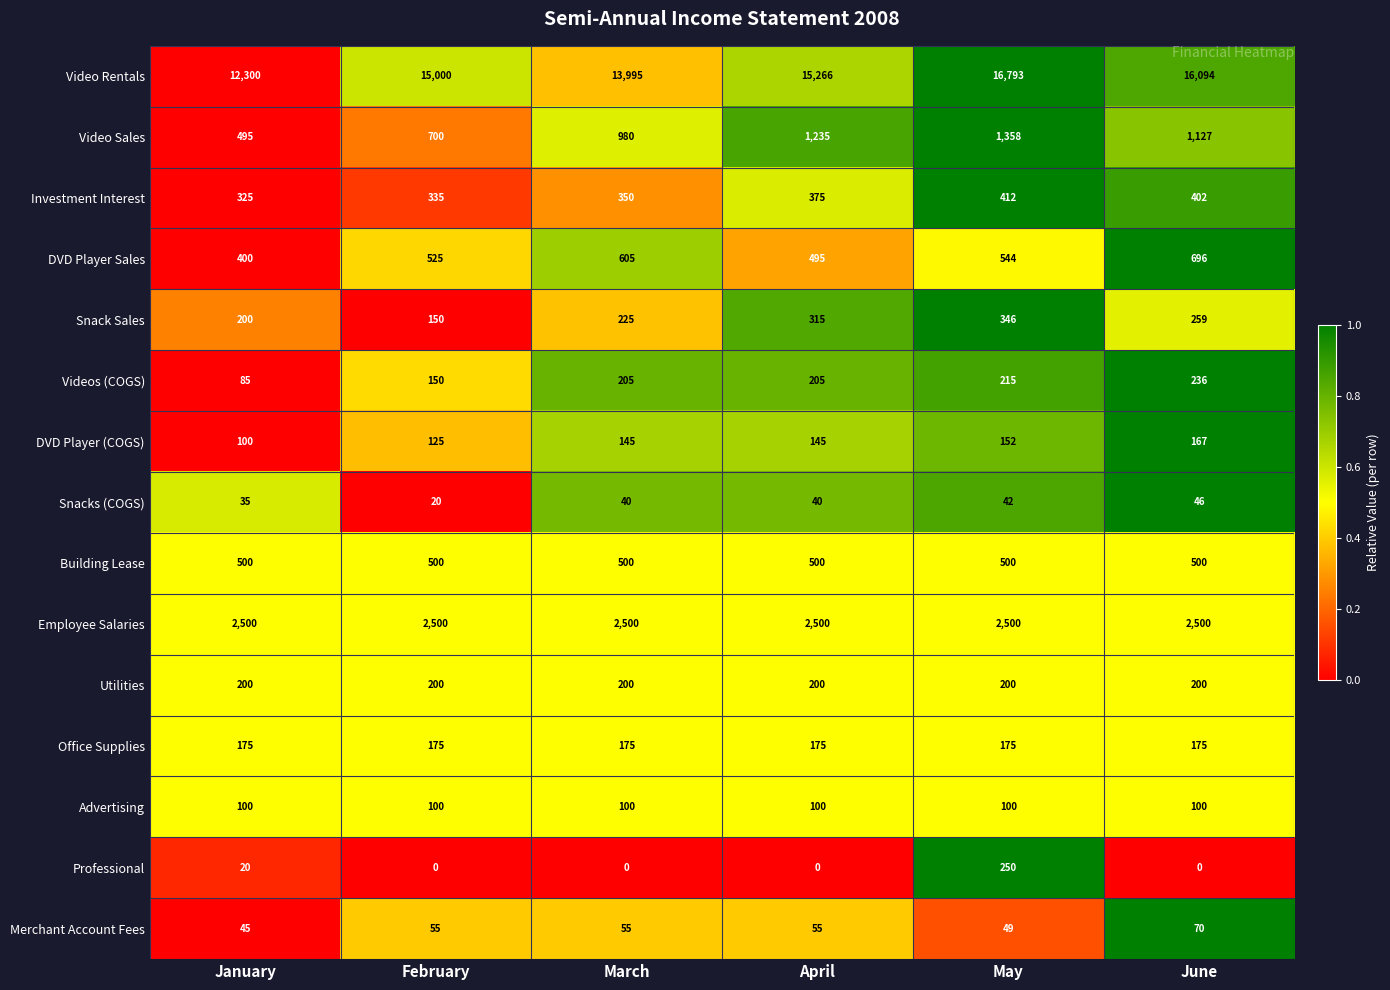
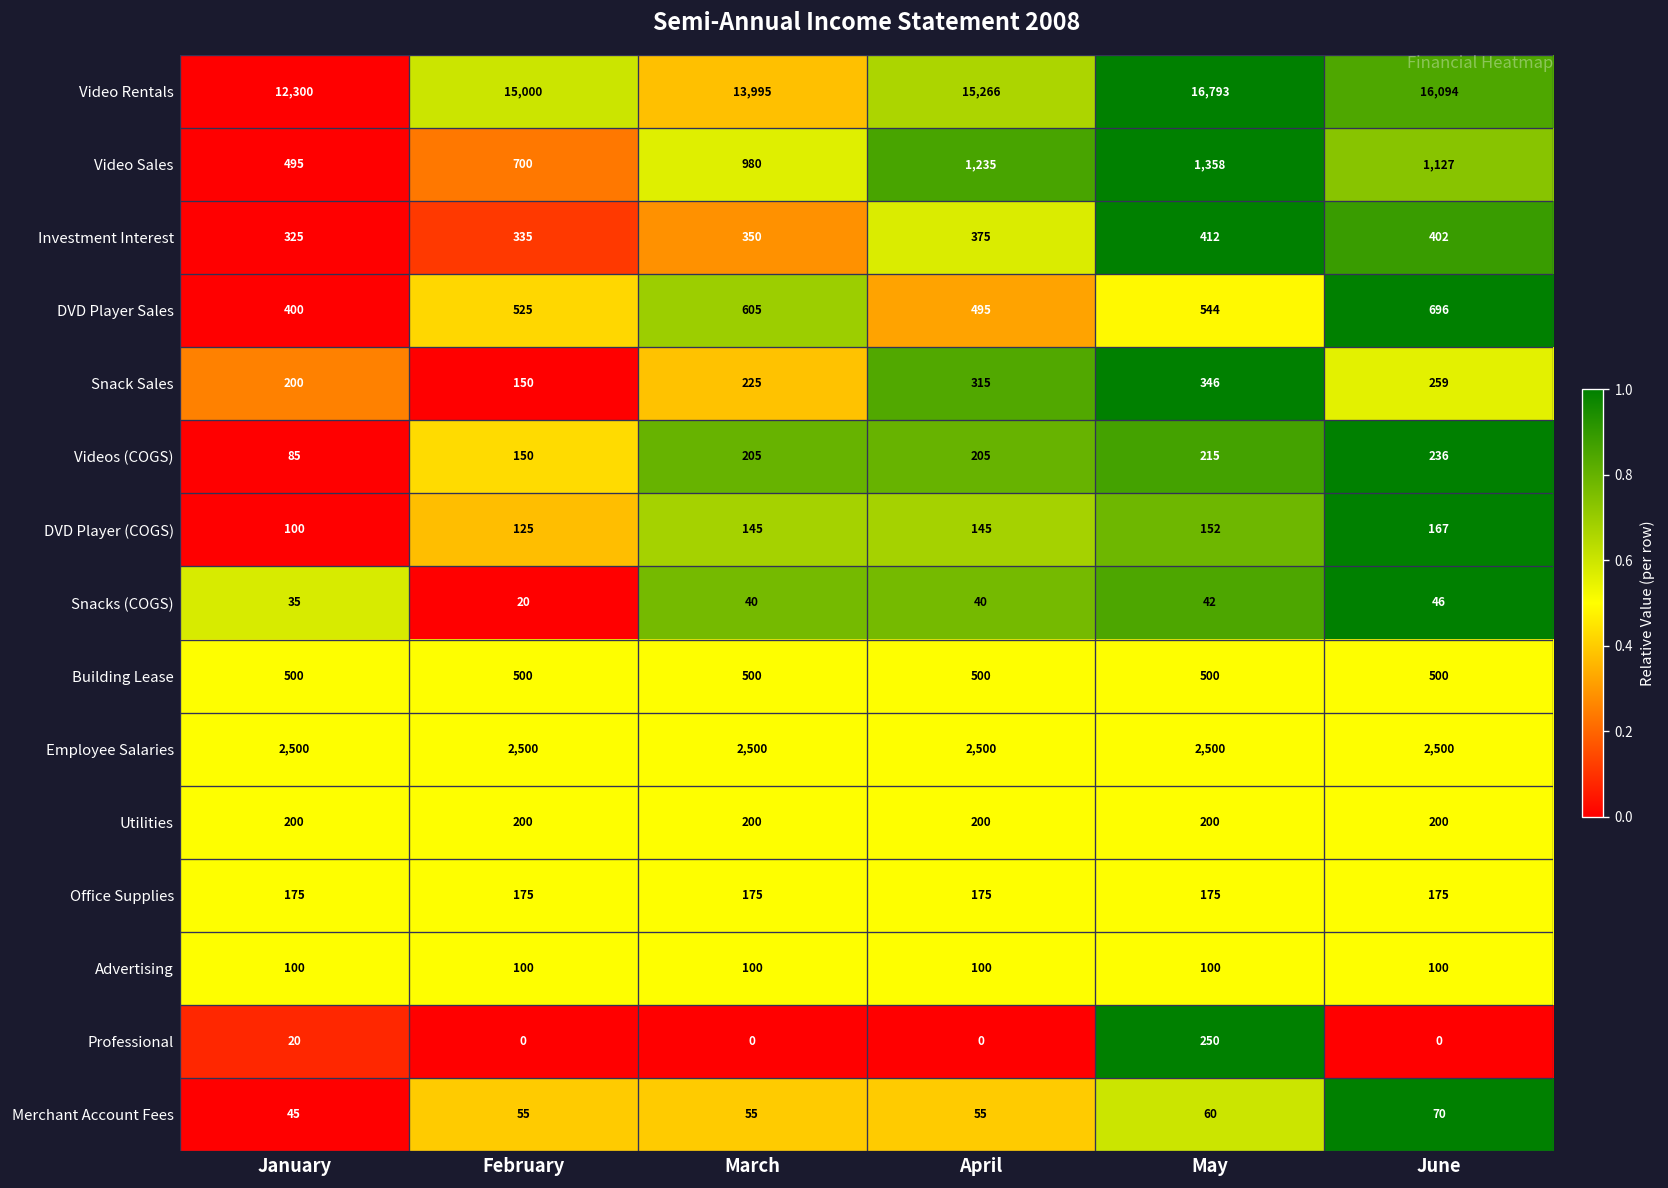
  {
    "Video Rentals": {
      "January": "12,300",
      "February": "15,000",
      "March": "13,995",
      "April": "15,266",
      "May": "16,793"
    },
    "Video Sales": {
      "January": "495",
      "February": "700",
      "March": "980",
      "April": "1,235",
      "May": "1,358",
      "June": "1,127"
    },
    "Investment Interest": {
      "January": "325",
      "February": "335",
      "March": "350",
      "April": "375",
      "May": "412",
      "June": "402"
    },
    "DVD Player Sales": {
      "January": "400",
      "February": "525",
      "March": "605",
      "April": "495",
      "May": "544",
      "June": "696"
    },
    "Snack Sales": {
      "January": "200",
      "February": "150",
      "March": "225",
      "April": "315",
      "May": "346",
      "June": "259"
    },
    "Videos (COGS)": {
      "January": "85",
      "February": "150",
      "March": "205",
      "April": "205",
      "May": "215",
      "June": "236"
    },
    "DVD Player (COGS)": {
      "January": "100",
      "February": "125",
      "March": "145",
      "April": "145",
      "May": "152",
      "June": "167"
    },
    "Snacks (COGS)": {
      "January": "35",
      "February": "20",
      "March": "40",
      "April": "40",
      "May": "42",
      "June": "46"
    },
    "Building Lease": {
      "January": "500",
      "February": "500",
      "March": "500",
      "April": "500",
      "May": "500",
      "June": "500"
    },
    "Employee Salaries": {
      "January": "2,500",
      "February": "2,500",
      "March": "2,500",
      "April": "2,500",
      "May": "2,500",
      "June": "2,500"
    },
    "Utilities": {
      "January": "200",
      "February": "200",
      "March": "200",
      "April": "200",
      "May": "200",
      "June": "200"
    },
    "Office Supplies": {
      "January": "175",
      "February": "175",
      "March": "175",
      "April": "175",
      "May": "175",
      "June": "175"
    },
    "Advertising": {
      "January": "100",
      "February": "100",
      "March": "100",
      "April": "100",
      "May": "100",
      "June": "100"
    },
    "Professional": {
      "January": "20",
      "February": "0",
      "March": "0",
      "April": "0",
      "May": "250",
      "June": "0"
    },
    "Merchant Account Fees": {
      "January": "45",
      "February": "55",
      "March": "55",
      "April": "55",
-     "May": "49",
+     "May": "60",
      "June": "70"
    }
  }
